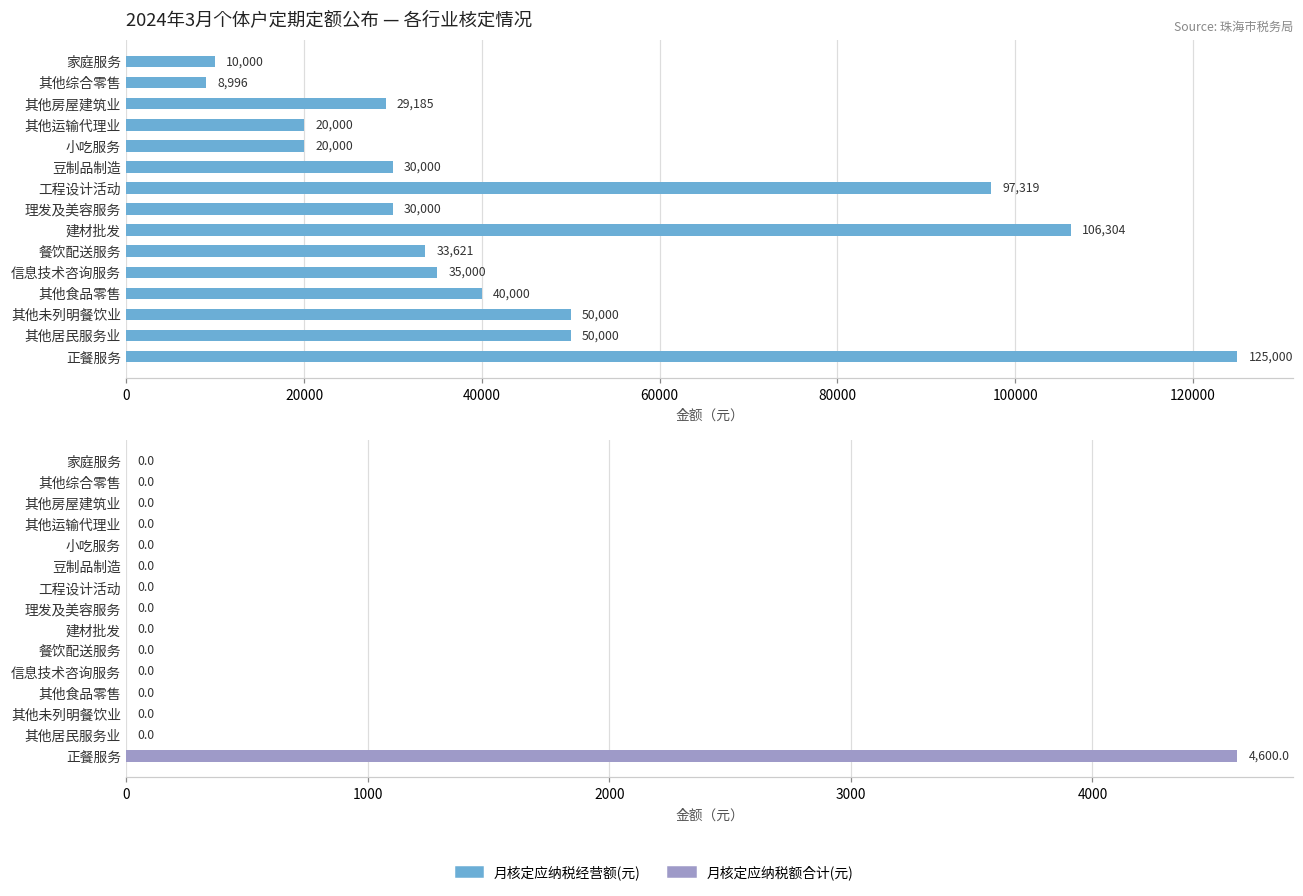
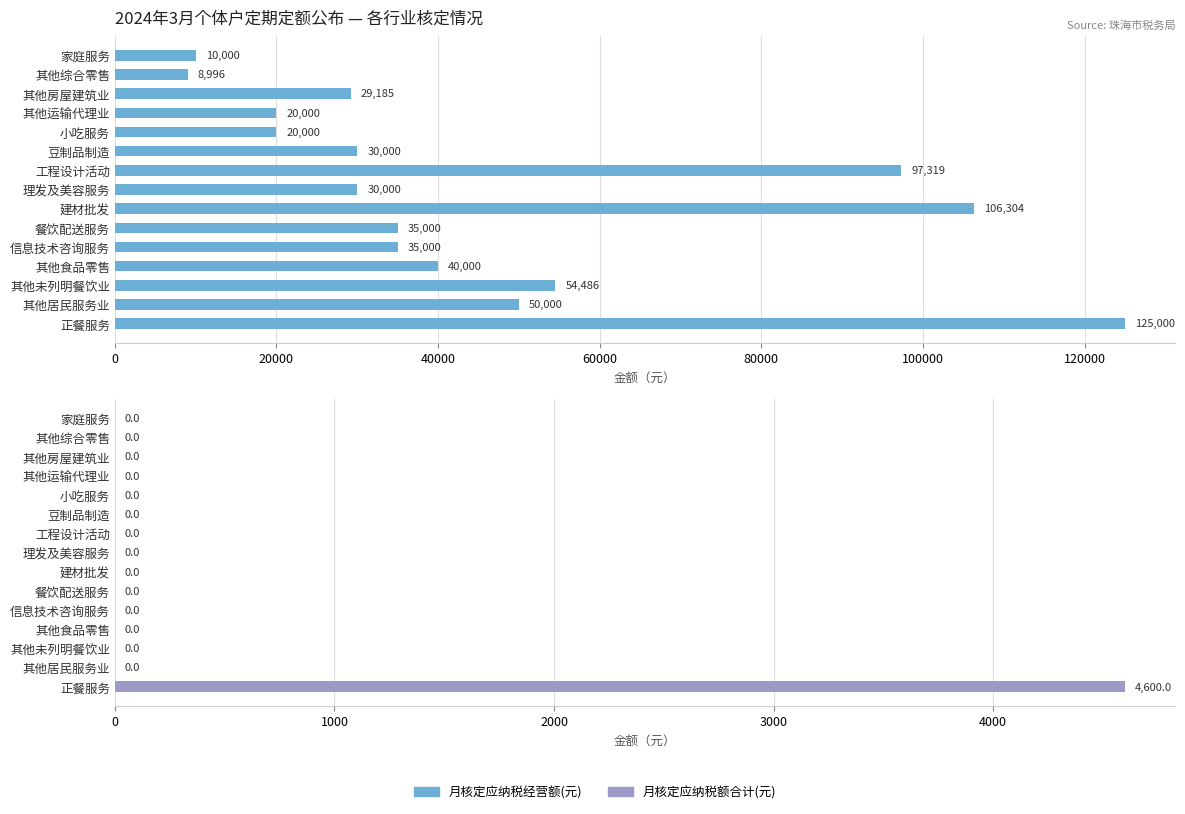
  {
    "2024年3月个体户定期定额公布 — 各行业核定情况": {
      "家庭服务": "10,000",
      "其他综合零售": "8,996",
      "其他房屋建筑业": "29,185",
      "其他运输代理业": "20,000",
      "小吃服务": "20,000",
      "豆制品制造": "30,000",
      "工程设计活动": "97,319",
      "理发及美容服务": "30,000",
      "建材批发": "106,304",
-     "餐饮配送服务": "33,621",
+     "餐饮配送服务": "35,000",
      "信息技术咨询服务": "35,000",
      "其他食品零售": "40,000",
-     "其他未列明餐饮业": "50,000",
+     "其他未列明餐饮业": "54,486",
      "其他居民服务业": "50,000",
      "正餐服务": "125,000"
    }
  }
